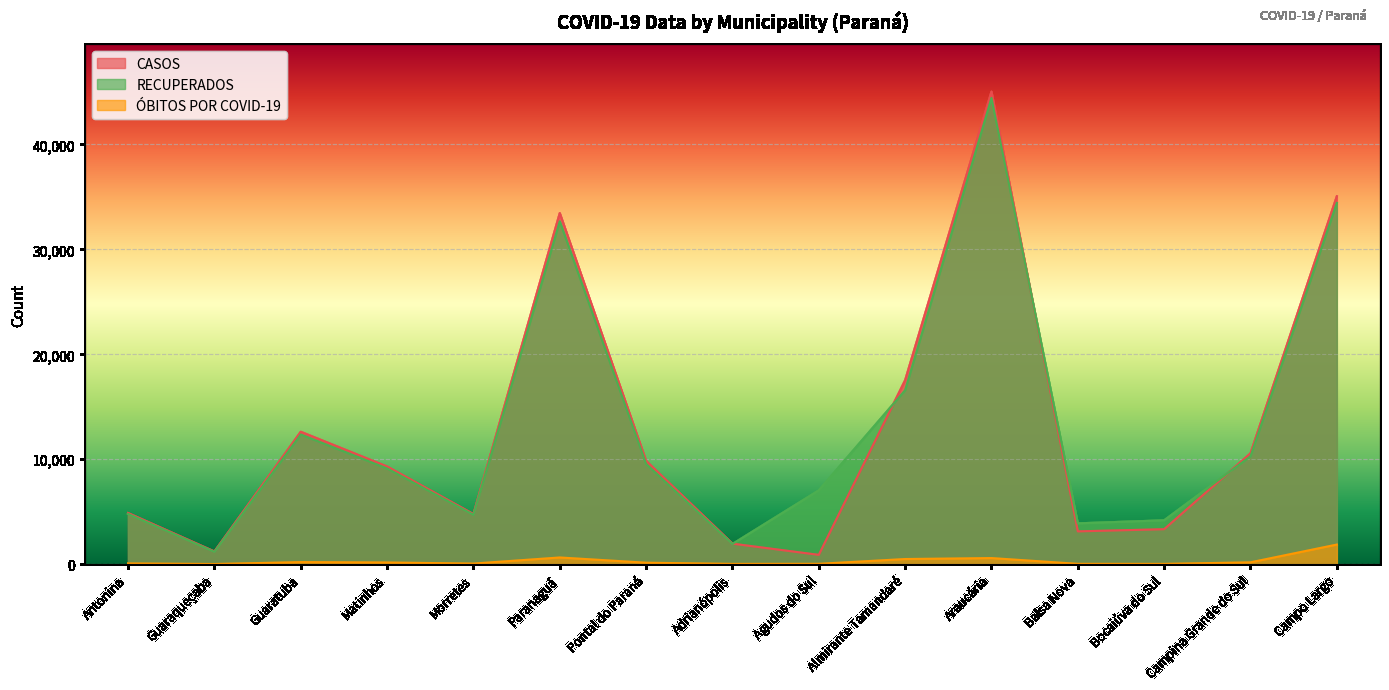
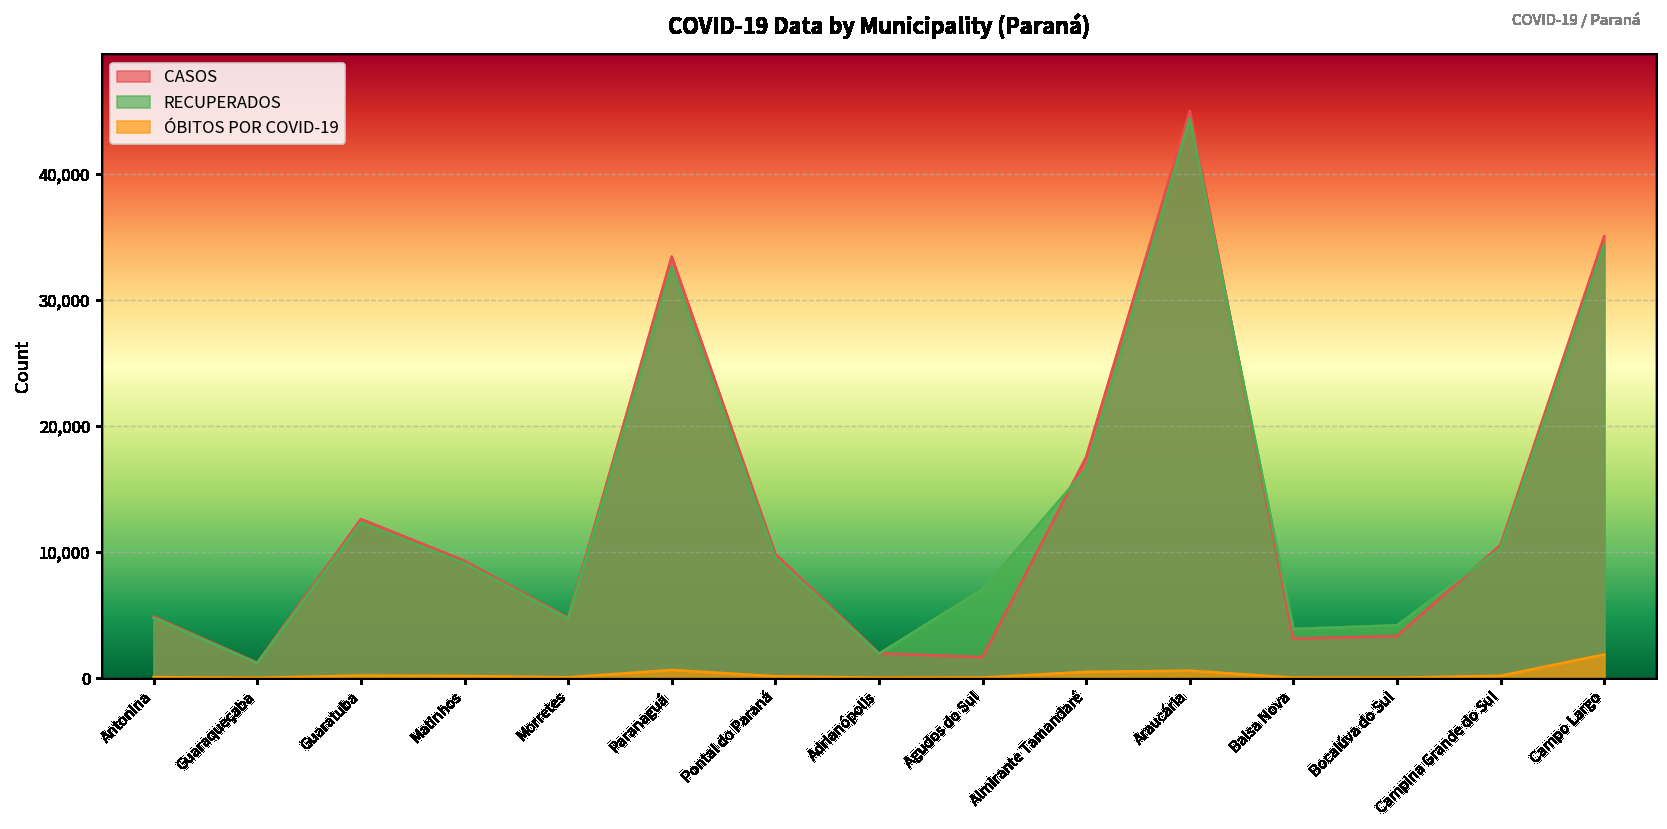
  {
    "CASOS": {
      "Guaratuba": "12,600",
      "Paranaguá": "33,500",
      "Pontal do Paraná": "9,800",
-     "Agudos do Sul": "900",
+     "Agudos do Sul": "1,700",
      "Almirante Tamandaré": "17,500",
      "Araucária": "45,000",
      "Balsa Nova": "3,100",
      "Bocaiúva do Sul": "3,300",
      "Campina Grande do Sul": "10,600",
      "Campo Largo": "35,100"
    },
    "RECUPERADOS": {
      "Guaratuba": "12,400",
      "Paranaguá": "32,700",
      "Pontal do Paraná": "9,600",
      "Agudos do Sul": "7,000",
      "Almirante Tamandaré": "16,600",
      "Araucária": "44,400",
      "Balsa Nova": "3,900",
      "Bocaiúva do Sul": "4,200",
      "Campina Grande do Sul": "10,300",
      "Campo Largo": "34,400"
    },
    "ÓBITOS POR COVID-19": {
      "Antonina": "100",
      "Guaraqueçaba": "0",
      "Guaratuba": "200",
      "Matinhos": "200",
      "Morretes": "100",
      "Paranaguá": "600",
      "Pontal do Paraná": "100",
      "Adrianópolis": "0",
      "Agudos do Sul": "0",
      "Almirante Tamandaré": "500",
      "Araucária": "600",
      "Balsa Nova": "0",
      "Bocaiúva do Sul": "0",
      "Campina Grande do Sul": "200",
      "Campo Largo": "1,900"
    }
  }
